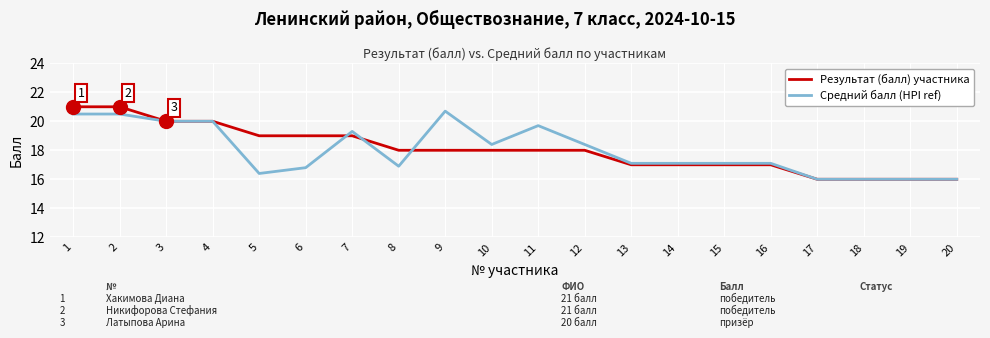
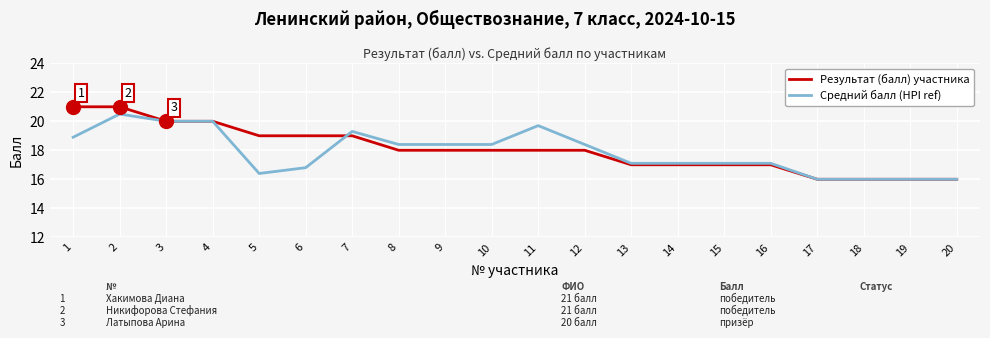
  {
    "Средний балл (HPI ref)": {
-     "1": 20.5,
+     "1": 18.9,
      "2": 20.5,
      "5": 16.4,
      "6": 16.8,
      "7": 19.3,
-     "8": 16.9,
-     "9": 20.7,
+     "8": 18.4,
+     "9": 18.4,
      "10": 18.4,
      "11": 19.7,
      "12": 18.4
    }
  }
